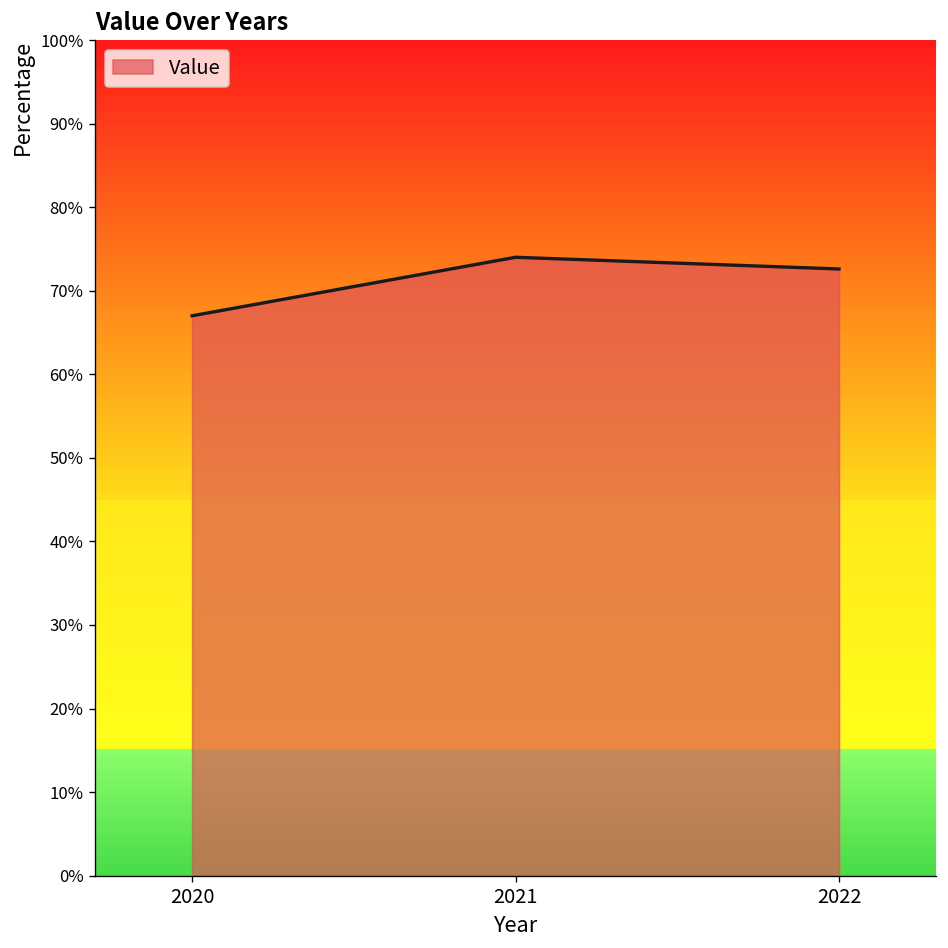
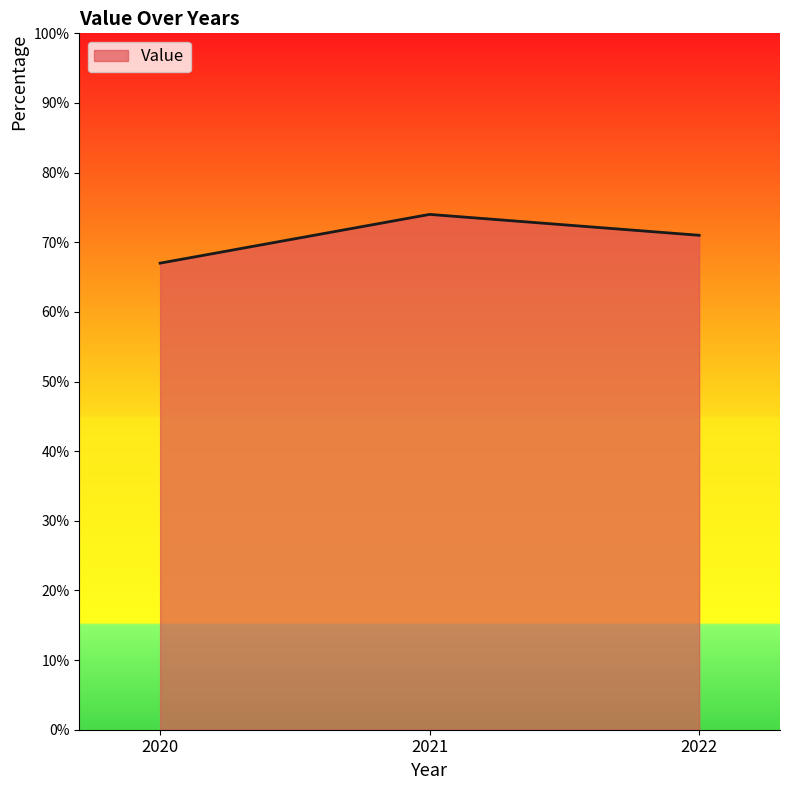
  {
    "2020": "67%",
    "2021": "74%",
-   "2022": "73%"
+   "2022": "71%"
  }
